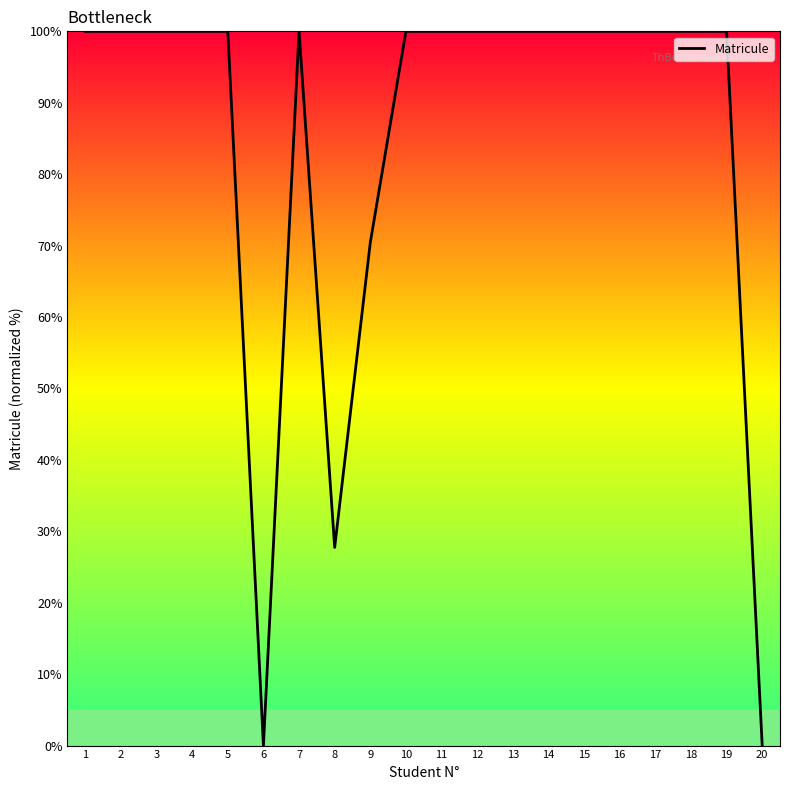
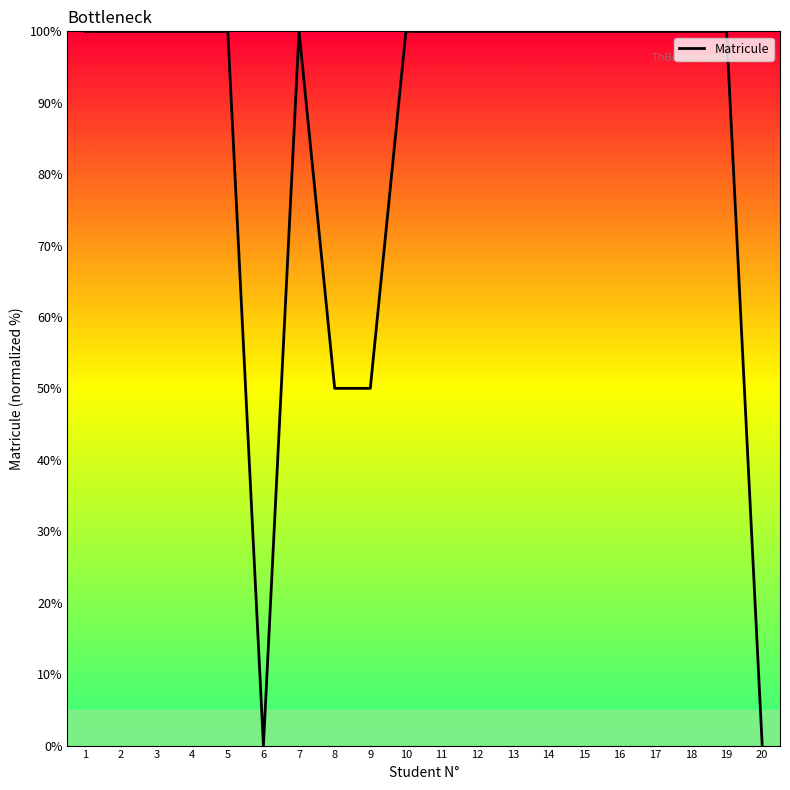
  {
    "1": "100%",
    "2": "100%",
    "3": "100%",
    "4": "100%",
    "5": "100%",
    "7": "100%",
-   "8": "28%",
-   "9": "70%",
+   "8": "50%",
+   "9": "50%",
    "10": "100%",
    "11": "100%",
    "12": "100%",
    "13": "100%",
    "14": "100%",
    "15": "100%",
    "16": "100%",
    "17": "100%",
    "18": "100%",
    "19": "100%"
  }
